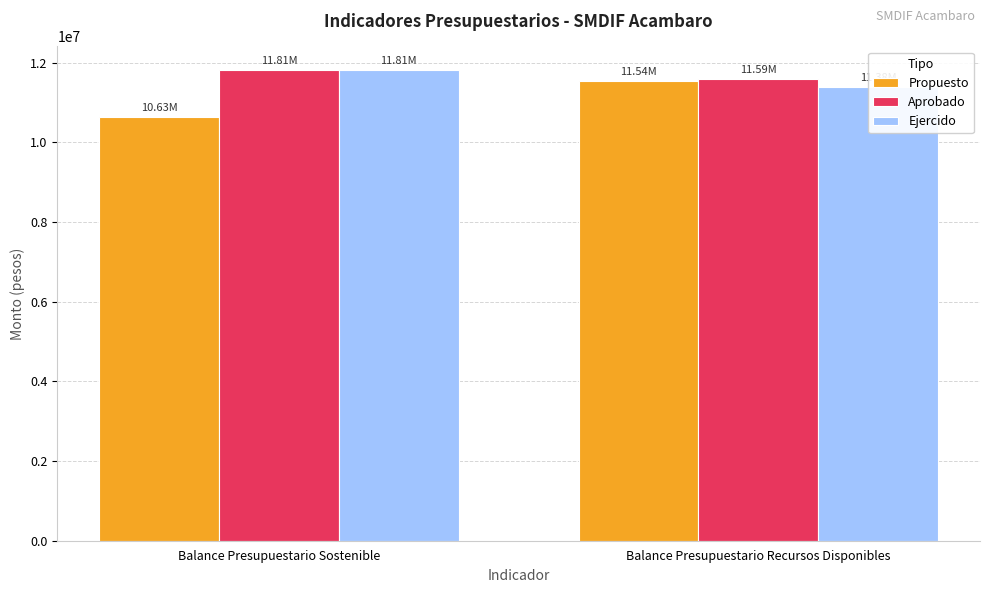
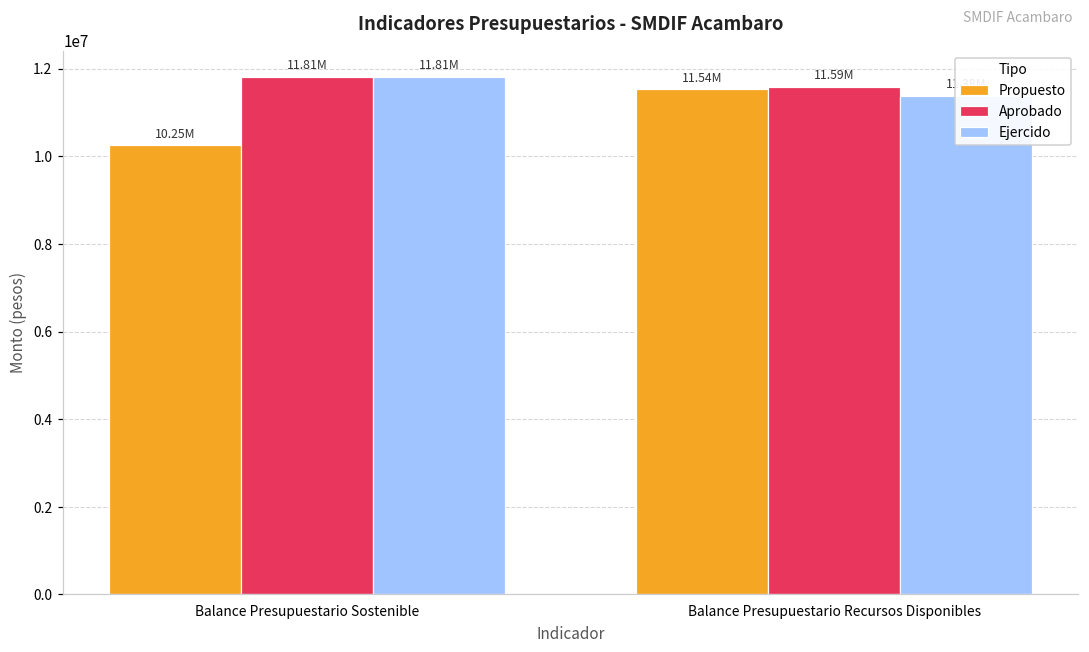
  {
    "Propuesto": {
-     "Balance Presupuestario Sostenible": "10.63M",
+     "Balance Presupuestario Sostenible": "10.25M",
      "Balance Presupuestario Recursos Disponibles": "11.54M"
    },
    "Aprobado": {
      "Balance Presupuestario Sostenible": "11.81M",
      "Balance Presupuestario Recursos Disponibles": "11.59M"
    },
    "Ejercido": {
      "Balance Presupuestario Sostenible": "11.81M"
    }
  }
